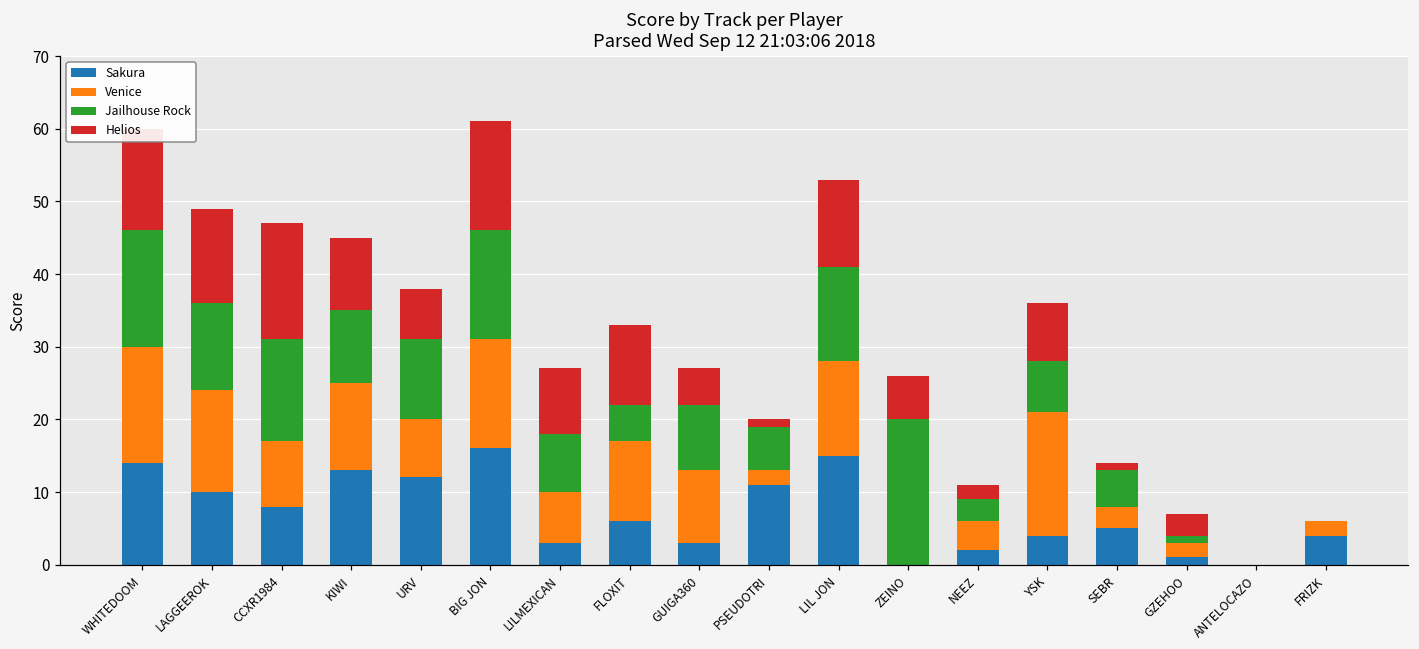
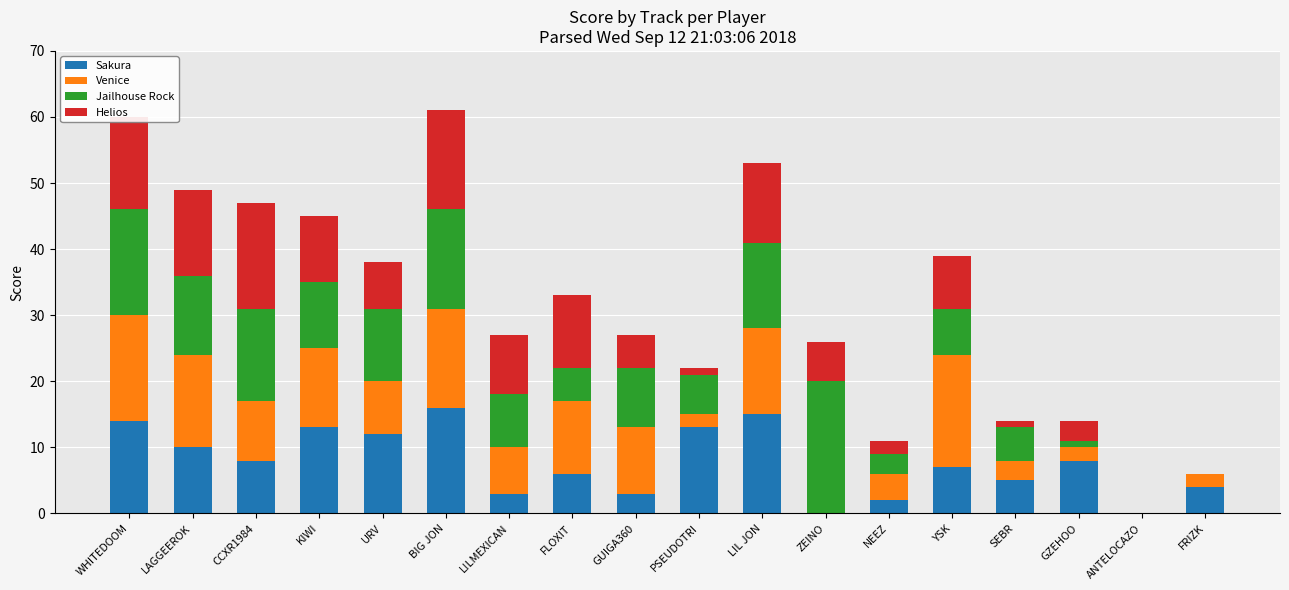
  {
    "Sakura": {
      "WHITEDOOM": 14,
      "LAGGEEROK": 10,
      "CCXR1984": 8,
      "KIWI": 13,
      "URV": 12,
      "BIG JON": 16,
      "L!LMEXICAN": 3,
      "FLOXIT": 6,
      "GUIGA360": 3,
-     "PSEUDOTRI": 11,
+     "PSEUDOTRI": 13,
      "LIL JON": 15,
      "ZEINO": 0,
      "NEEZ": 2,
-     "YSK": 4,
+     "YSK": 7,
      "SEBR": 5,
-     "GZEHOO": 1,
+     "GZEHOO": 8,
      "ANTELOCAZO": 0,
      "FRIZK": 4
    },
    "Venice": {
      "WHITEDOOM": 16,
      "LAGGEEROK": 14,
      "CCXR1984": 9,
      "KIWI": 12,
      "URV": 8,
      "BIG JON": 15,
      "L!LMEXICAN": 7,
      "FLOXIT": 11,
      "GUIGA360": 10,
      "PSEUDOTRI": 2,
      "LIL JON": 13,
      "ZEINO": 0,
      "NEEZ": 4,
      "YSK": 17,
      "SEBR": 3,
      "GZEHOO": 2,
      "ANTELOCAZO": 0,
      "FRIZK": 2
    },
    "Jailhouse Rock": {
      "WHITEDOOM": 16,
      "LAGGEEROK": 12,
      "CCXR1984": 14,
      "KIWI": 10,
      "URV": 11,
      "BIG JON": 15,
      "L!LMEXICAN": 8,
      "FLOXIT": 5,
      "GUIGA360": 9,
      "PSEUDOTRI": 6,
      "LIL JON": 13,
      "ZEINO": 20,
      "NEEZ": 3,
      "YSK": 7,
      "SEBR": 5,
      "GZEHOO": 1,
      "ANTELOCAZO": 0,
      "FRIZK": 0
    },
    "Helios": {
      "LAGGEEROK": 13,
      "CCXR1984": 16,
      "KIWI": 10,
      "URV": 7,
      "BIG JON": 15,
      "L!LMEXICAN": 9,
      "FLOXIT": 11,
      "GUIGA360": 5,
      "PSEUDOTRI": 1,
      "LIL JON": 12,
      "ZEINO": 6,
      "NEEZ": 2,
      "YSK": 8,
      "SEBR": 1,
      "GZEHOO": 3,
      "ANTELOCAZO": 0,
      "FRIZK": 0
    }
  }
